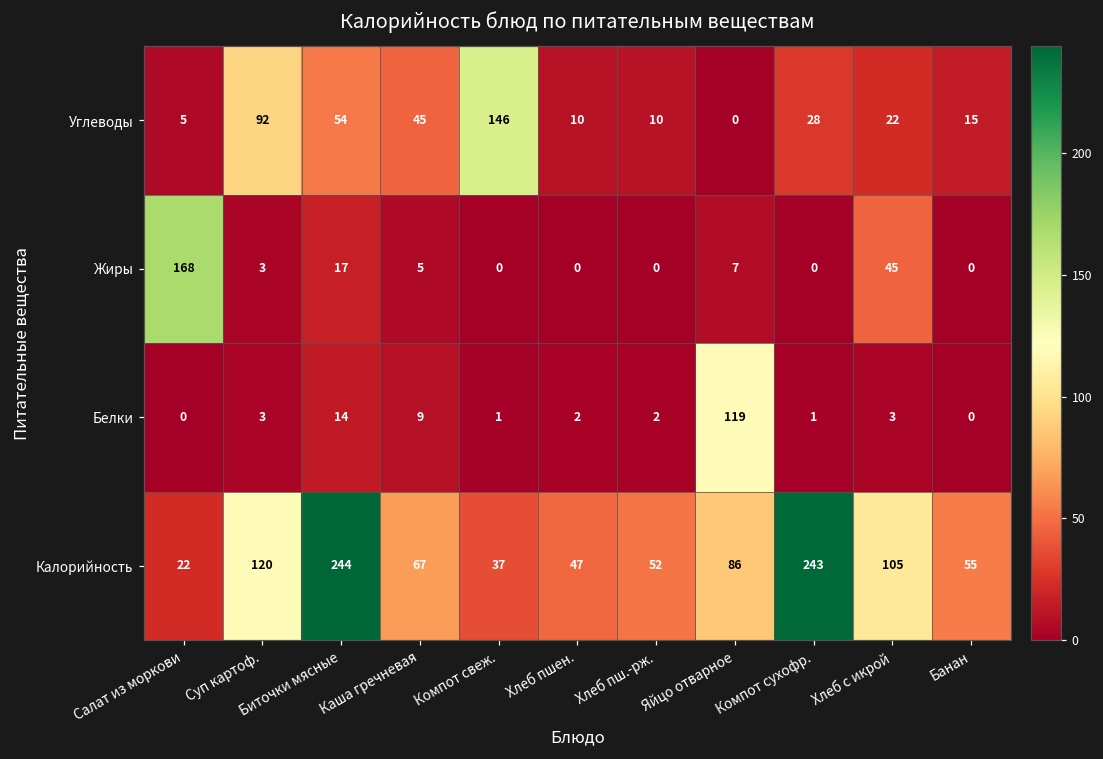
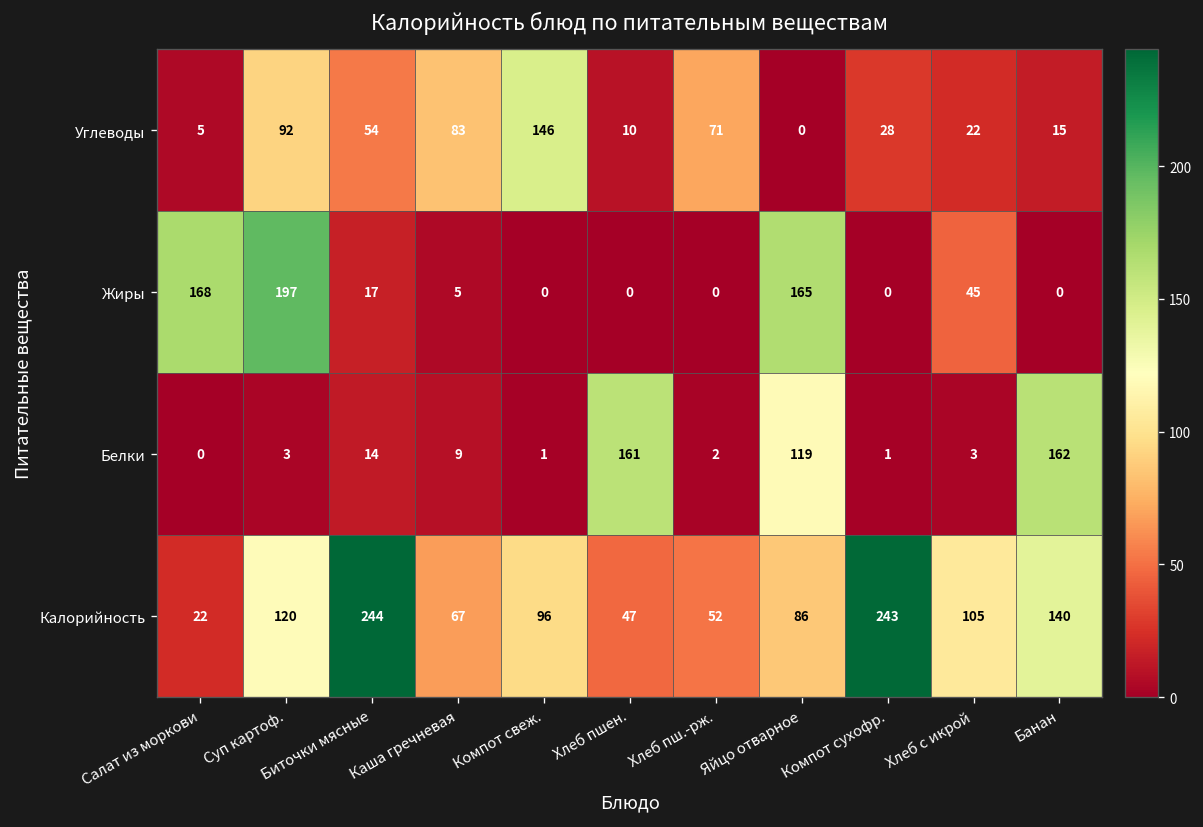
  {
    "Углеводы": {
      "Салат из моркови": 5,
      "Суп картоф.": 92,
      "Биточки мясные": 54,
-     "Каша гречневая": 45,
+     "Каша гречневая": 83,
      "Компот свеж.": 146,
      "Хлеб пшен.": 10,
-     "Хлеб пш.-рж.": 10,
+     "Хлеб пш.-рж.": 71,
      "Яйцо отварное": 0,
      "Компот сухофр.": 28,
      "Хлеб с икрой": 22,
      "Банан": 15
    },
    "Жиры": {
      "Салат из моркови": 168,
-     "Суп картоф.": 3,
+     "Суп картоф.": 197,
      "Биточки мясные": 17,
      "Каша гречневая": 5,
      "Компот свеж.": 0,
      "Хлеб пшен.": 0,
      "Хлеб пш.-рж.": 0,
-     "Яйцо отварное": 7,
+     "Яйцо отварное": 165,
      "Компот сухофр.": 0,
      "Хлеб с икрой": 45,
      "Банан": 0
    },
    "Белки": {
      "Салат из моркови": 0,
      "Суп картоф.": 3,
      "Биточки мясные": 14,
      "Каша гречневая": 9,
      "Компот свеж.": 1,
-     "Хлеб пшен.": 2,
+     "Хлеб пшен.": 161,
      "Хлеб пш.-рж.": 2,
      "Яйцо отварное": 119,
      "Компот сухофр.": 1,
      "Хлеб с икрой": 3,
-     "Банан": 0
+     "Банан": 162
    },
    "Калорийность": {
      "Салат из моркови": 22,
      "Суп картоф.": 120,
      "Биточки мясные": 244,
      "Каша гречневая": 67,
-     "Компот свеж.": 37,
+     "Компот свеж.": 96,
      "Хлеб пшен.": 47,
      "Хлеб пш.-рж.": 52,
      "Яйцо отварное": 86,
      "Компот сухофр.": 243,
      "Хлеб с икрой": 105,
-     "Банан": 55
+     "Банан": 140
    }
  }
